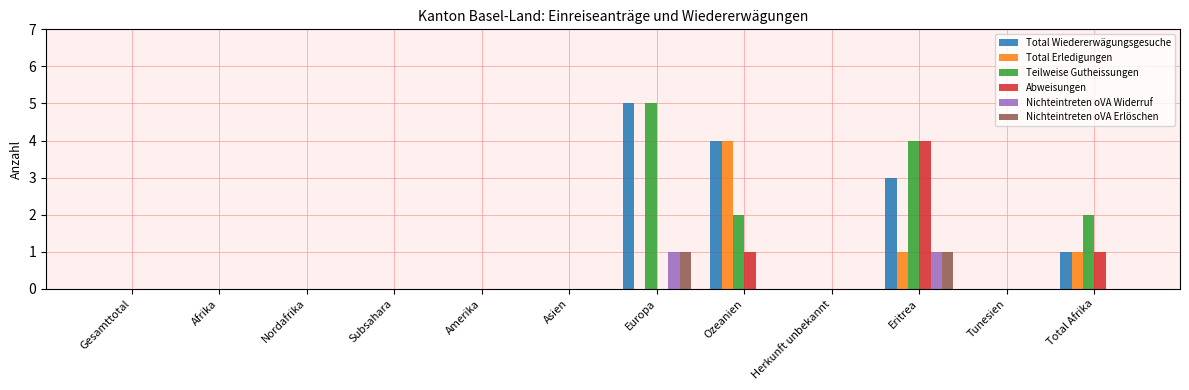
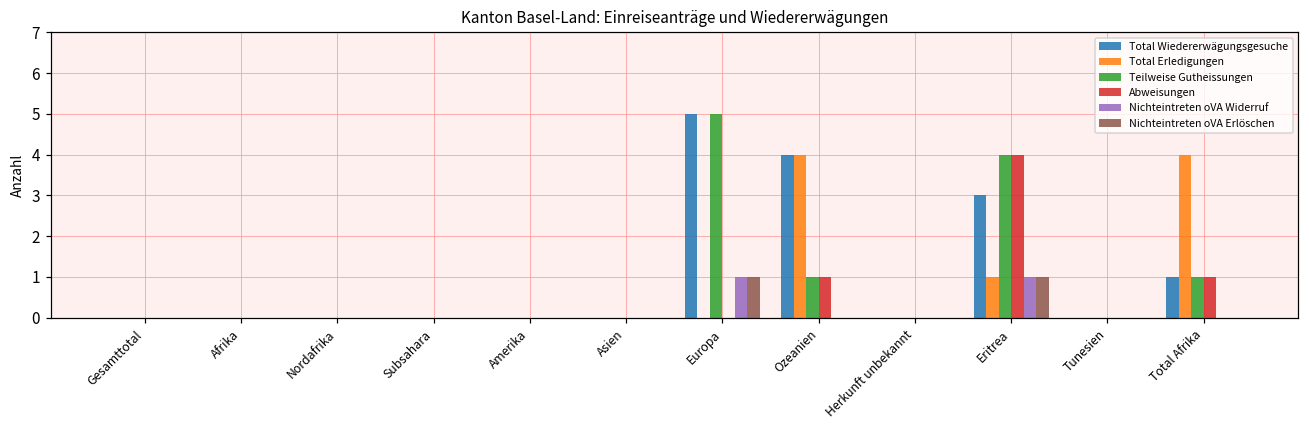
  {
    "Total Wiedererwägungsgesuche": {
      "Gesamttotal": 0,
      "Afrika": 0,
      "Nordafrika": 0,
      "Subsahara": 0,
      "Amerika": 0,
      "Asien": 0,
      "Europa": 5,
      "Ozeanien": 4,
      "Herkunft unbekannt": 0,
      "Eritrea": 3,
      "Tunesien": 0,
      "Total Afrika": 1
    },
    "Total Erledigungen": {
      "Gesamttotal": 0,
      "Afrika": 0,
      "Nordafrika": 0,
      "Subsahara": 0,
      "Amerika": 0,
      "Asien": 0,
      "Europa": 0,
      "Ozeanien": 4,
      "Herkunft unbekannt": 0,
      "Eritrea": 1,
      "Tunesien": 0,
-     "Total Afrika": 1
+     "Total Afrika": 4
    },
    "Teilweise Gutheissungen": {
      "Gesamttotal": 0,
      "Afrika": 0,
      "Nordafrika": 0,
      "Subsahara": 0,
      "Amerika": 0,
      "Asien": 0,
      "Europa": 5,
-     "Ozeanien": 2,
+     "Ozeanien": 1,
      "Herkunft unbekannt": 0,
      "Eritrea": 4,
      "Tunesien": 0,
-     "Total Afrika": 2
+     "Total Afrika": 1
    },
    "Abweisungen": {
      "Gesamttotal": 0,
      "Afrika": 0,
      "Nordafrika": 0,
      "Subsahara": 0,
      "Amerika": 0,
      "Asien": 0,
      "Europa": 0,
      "Ozeanien": 1,
      "Herkunft unbekannt": 0,
      "Eritrea": 4,
      "Tunesien": 0,
      "Total Afrika": 1
    },
    "Nichteintreten oVA Widerruf": {
      "Gesamttotal": 0,
      "Afrika": 0,
      "Nordafrika": 0,
      "Subsahara": 0,
      "Amerika": 0,
      "Asien": 0,
      "Europa": 1,
      "Ozeanien": 0,
      "Herkunft unbekannt": 0,
      "Eritrea": 1,
      "Tunesien": 0,
      "Total Afrika": 0
    },
    "Nichteintreten oVA Erlöschen": {
      "Gesamttotal": 0,
      "Afrika": 0,
      "Nordafrika": 0,
      "Subsahara": 0,
      "Amerika": 0,
      "Asien": 0,
      "Europa": 1,
      "Ozeanien": 0,
      "Herkunft unbekannt": 0,
      "Eritrea": 1,
      "Tunesien": 0,
      "Total Afrika": 0
    }
  }
